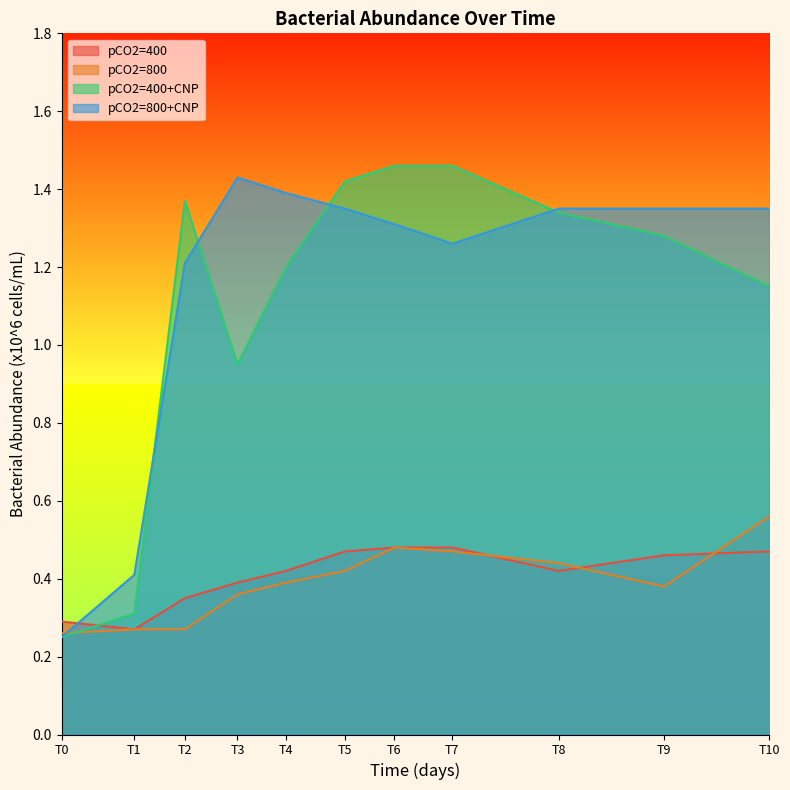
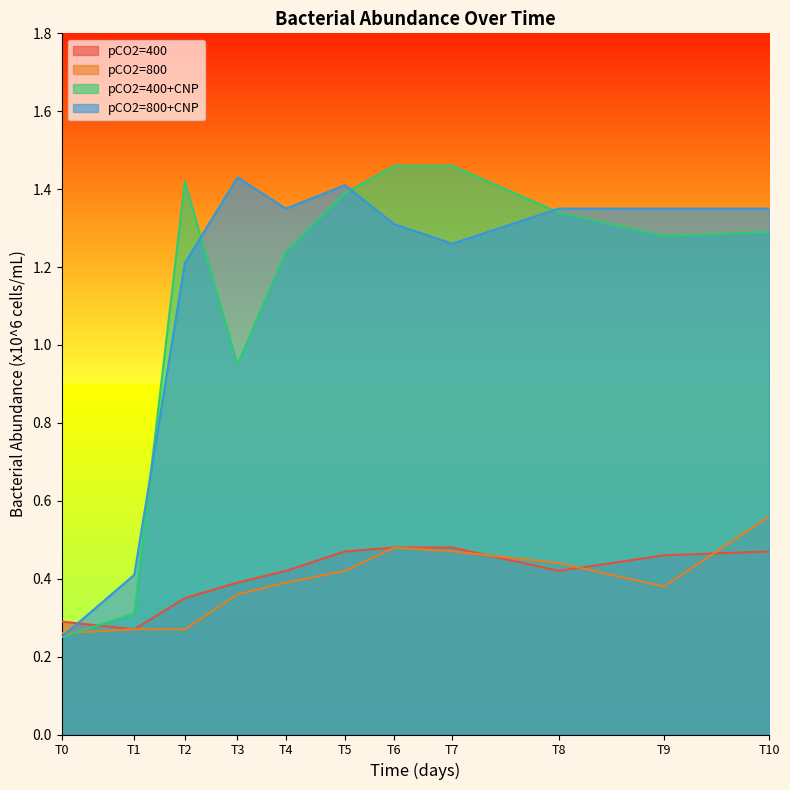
  {
    "pCO2=400+CNP": {
      "T1": 0.31,
-     "T2": 1.37,
+     "T2": 1.42,
      "T3": 0.95,
-     "T4": 1.20,
-     "T5": 1.42,
+     "T4": 1.24,
+     "T5": 1.39,
      "T6": 1.46,
      "T7": 1.46,
      "T8": 1.34,
      "T9": 1.28,
-     "T10": 1.15
+     "T10": 1.29
    },
    "pCO2=800+CNP": {
      "T1": 0.41,
      "T2": 1.21,
      "T3": 1.43,
-     "T4": 1.39,
-     "T5": 1.35,
+     "T4": 1.35,
+     "T5": 1.41,
      "T6": 1.31,
      "T7": 1.26,
      "T8": 1.35,
      "T9": 1.35,
      "T10": 1.35
    }
  }
